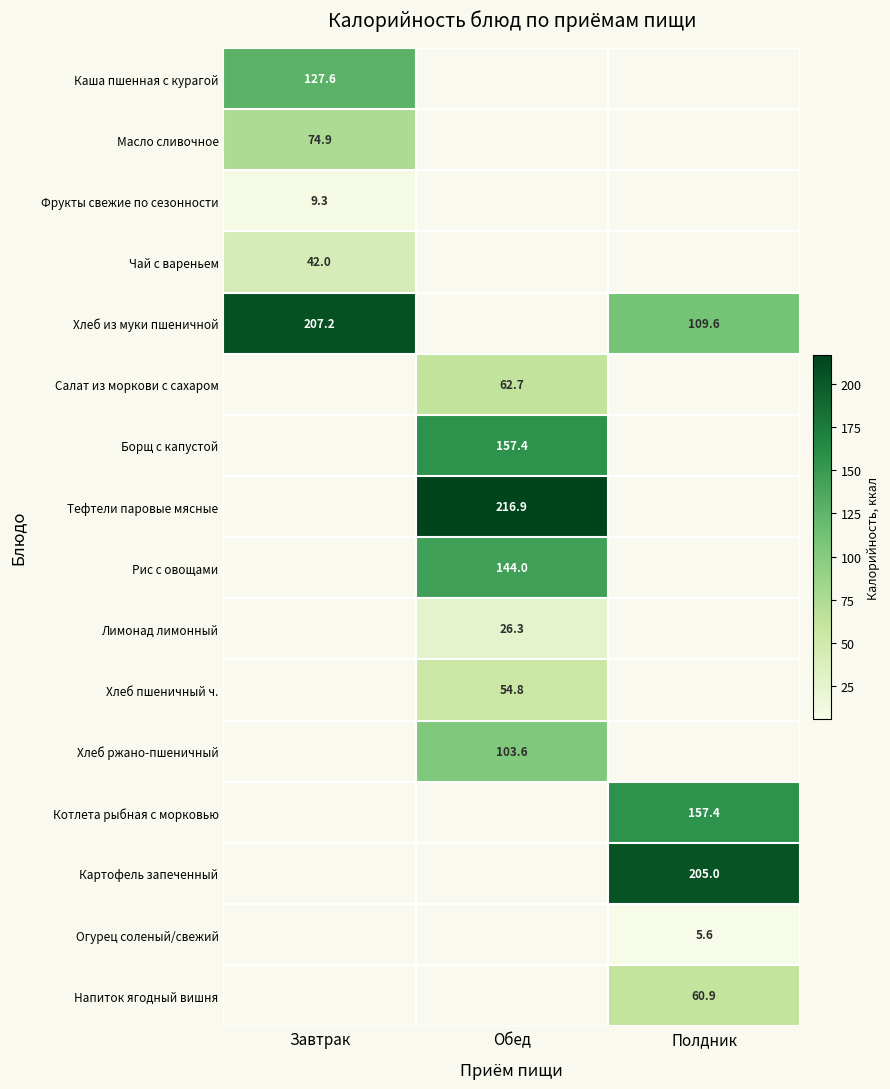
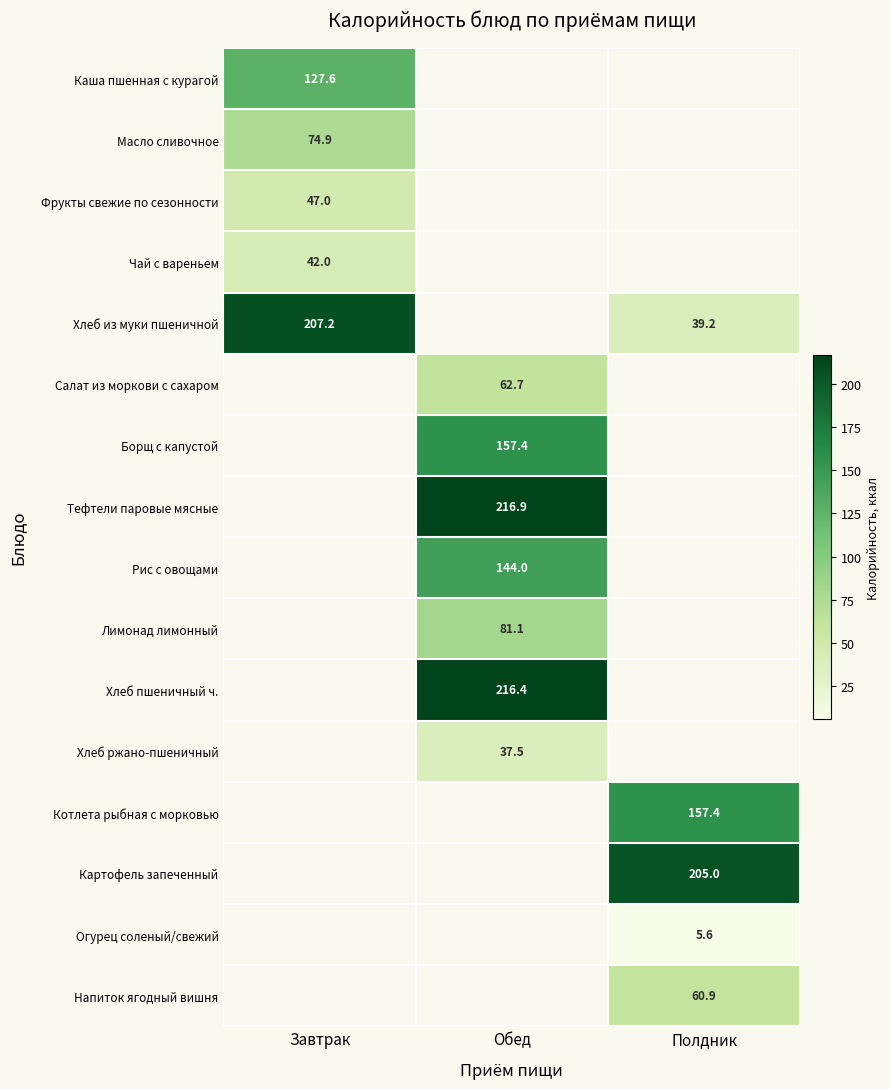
  {
    "Каша пшенная с курагой": {
      "Завтрак": 127.6
    },
    "Масло сливочное": {
      "Завтрак": 74.9
    },
    "Фрукты свежие по сезонности": {
-     "Завтрак": 9.3
+     "Завтрак": 47.0
    },
    "Чай с вареньем": {
      "Завтрак": 42.0
    },
    "Хлеб из муки пшеничной": {
      "Завтрак": 207.2,
-     "Полдник": 109.6
+     "Полдник": 39.2
    },
    "Салат из моркови с сахаром": {
      "Обед": 62.7
    },
    "Борщ с капустой": {
      "Обед": 157.4
    },
    "Тефтели паровые мясные": {
      "Обед": 216.9
    },
    "Рис с овощами": {
      "Обед": 144.0
    },
    "Лимонад лимонный": {
-     "Обед": 26.3
+     "Обед": 81.1
    },
    "Хлеб пшеничный ч.": {
-     "Обед": 54.8
+     "Обед": 216.4
    },
    "Хлеб ржано-пшеничный": {
-     "Обед": 103.6
+     "Обед": 37.5
    },
    "Котлета рыбная с морковью": {
      "Полдник": 157.4
    },
    "Картофель запеченный": {
      "Полдник": 205.0
    },
    "Огурец соленый/свежий": {
      "Полдник": 5.6
    },
    "Напиток ягодный вишня": {
      "Полдник": 60.9
    }
  }
